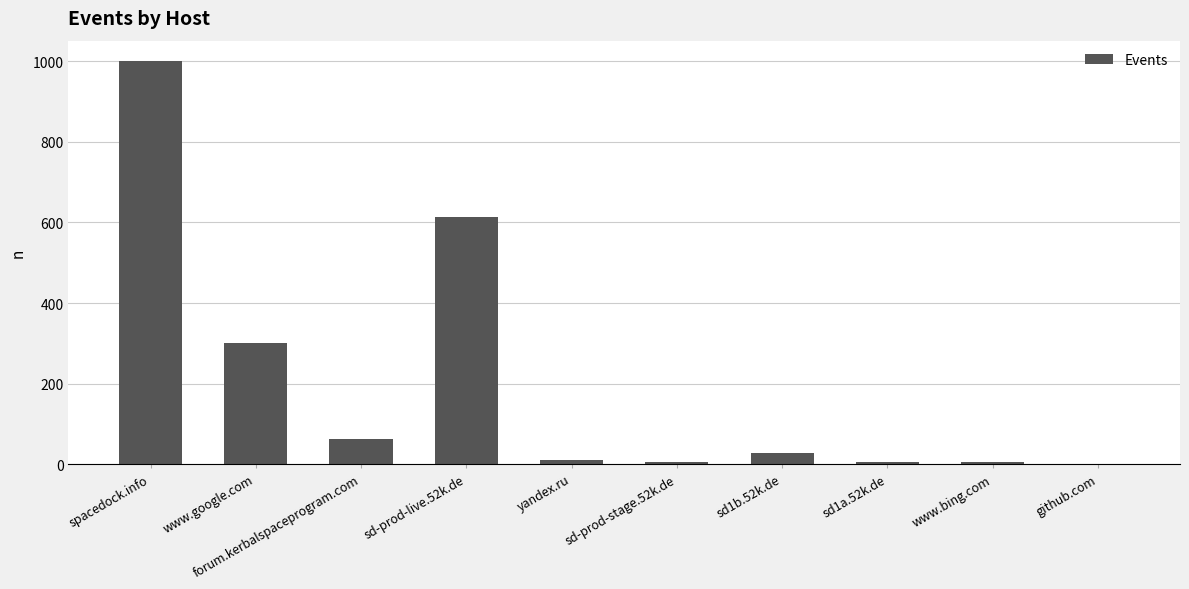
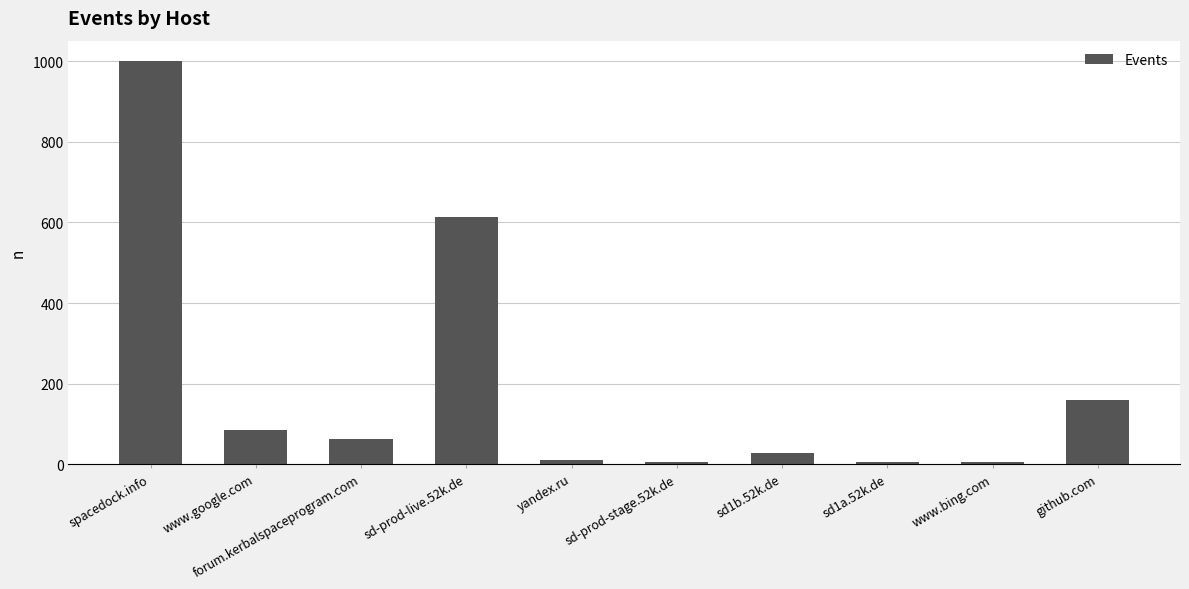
  {
    "spacedock.info": 1000,
-   "www.google.com": 300,
+   "www.google.com": 90,
    "forum.kerbalspaceprogram.com": 60,
    "sd-prod-live.52k.de": 610,
    "yandex.ru": 10,
    "sd-prod-stage.52k.de": 10,
    "sd1b.52k.de": 30,
-   "github.com": 0
+   "github.com": 160
  }
